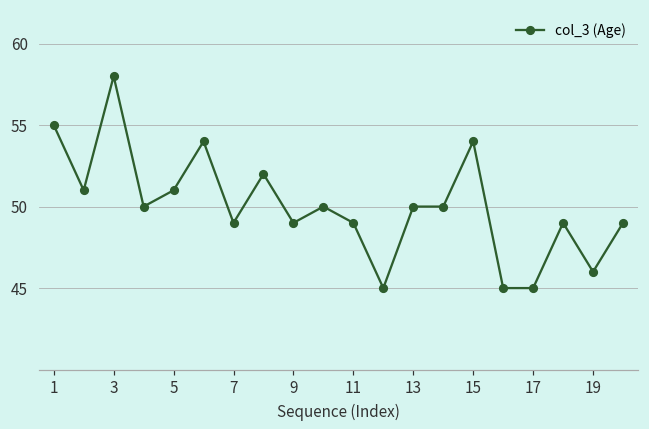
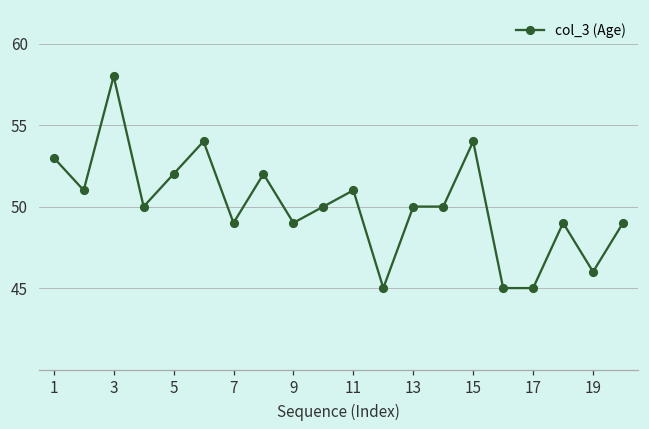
  {
-   "1": 55,
+   "1": 53,
    "3": 58,
-   "5": 51,
+   "5": 52,
    "7": 49,
    "9": 49,
-   "11": 49,
+   "11": 51,
    "13": 50,
    "15": 54,
    "17": 45,
    "19": 46
  }
